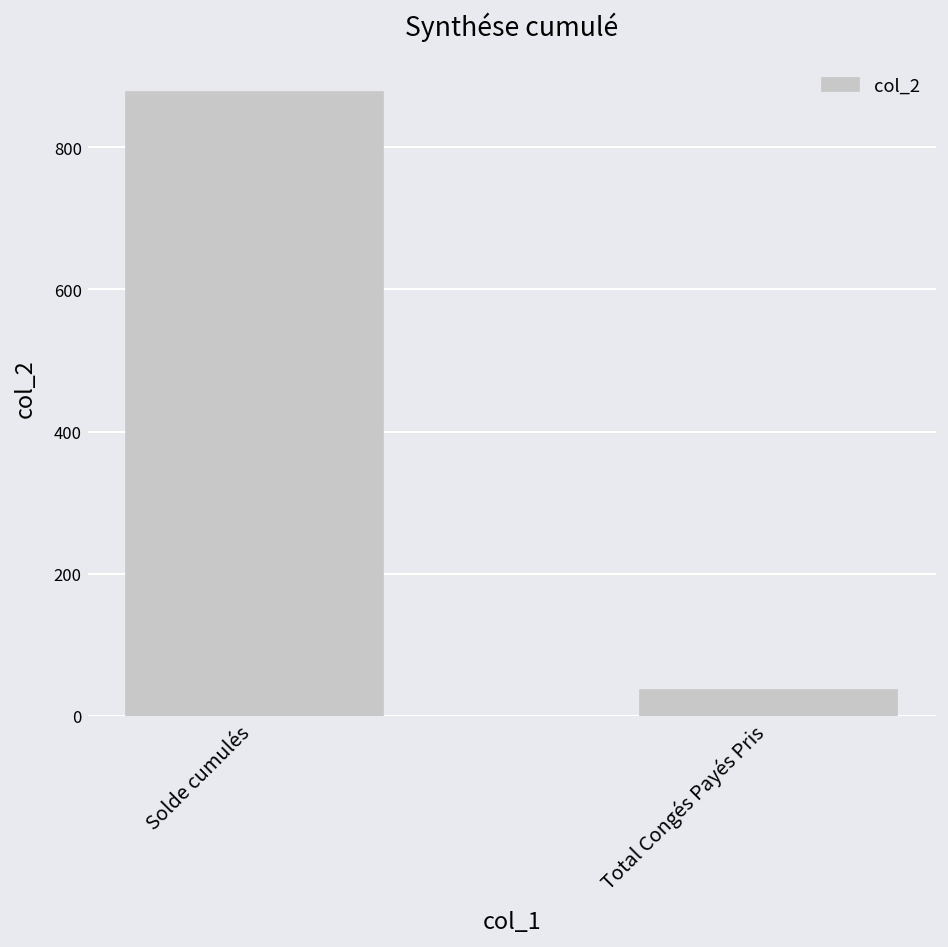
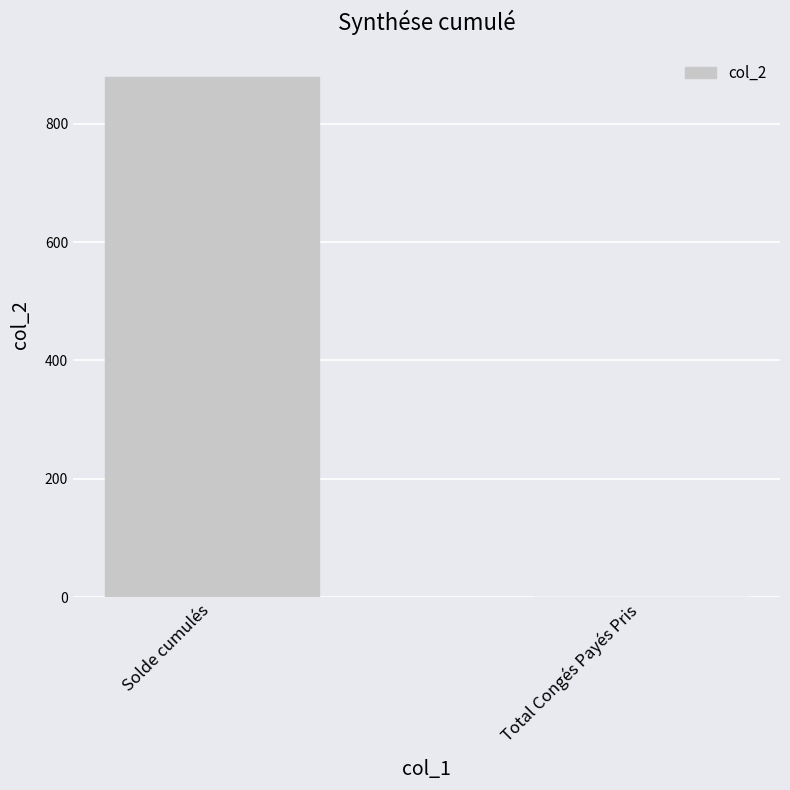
  {
    "Solde cumulés": 880,
-   "Total Congés Payés Pris": 40
+   "Total Congés Payés Pris": 0
  }
